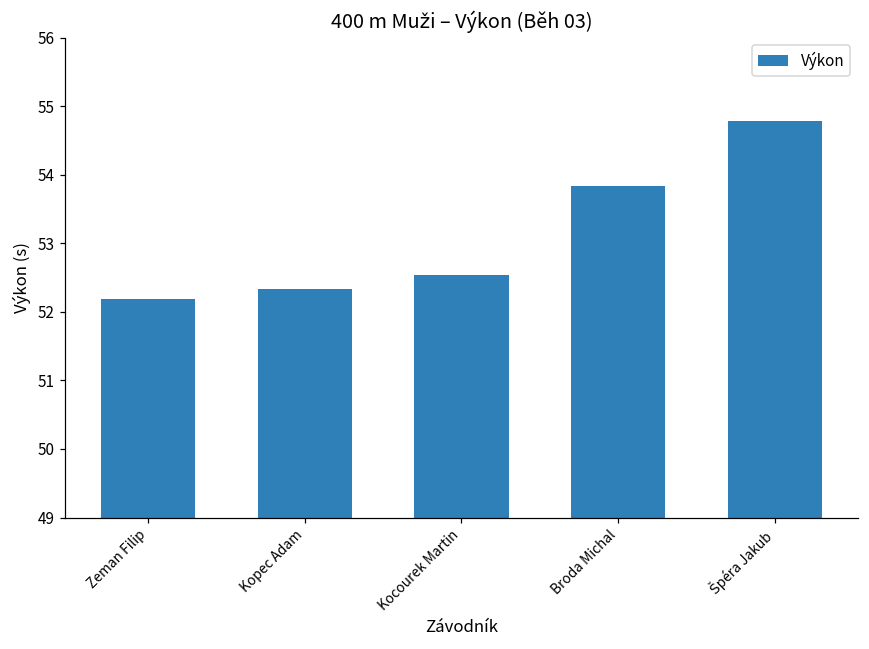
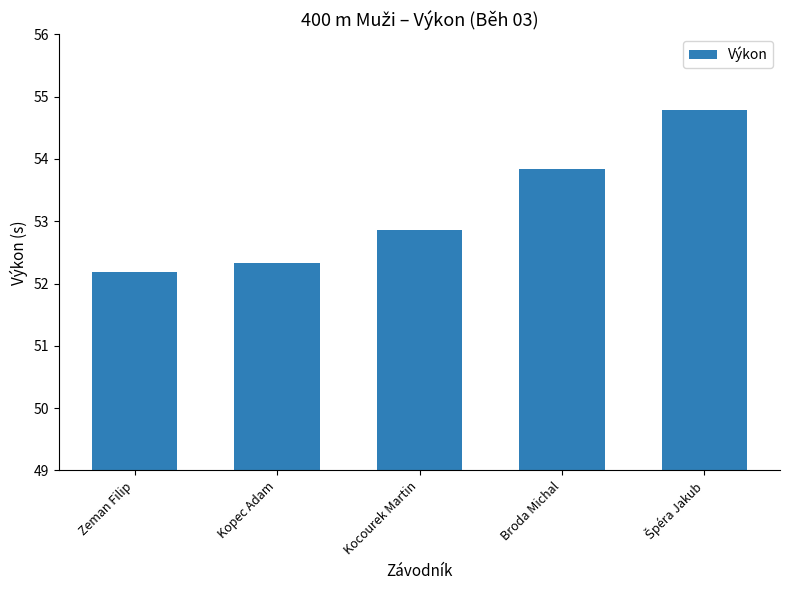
  {
    "Zeman Filip": 52.2,
    "Kopec Adam": 52.3,
-   "Kocourek Martin": 52.5,
+   "Kocourek Martin": 52.9,
    "Broda Michal": 53.8,
    "Špéra Jakub": 54.8
  }
